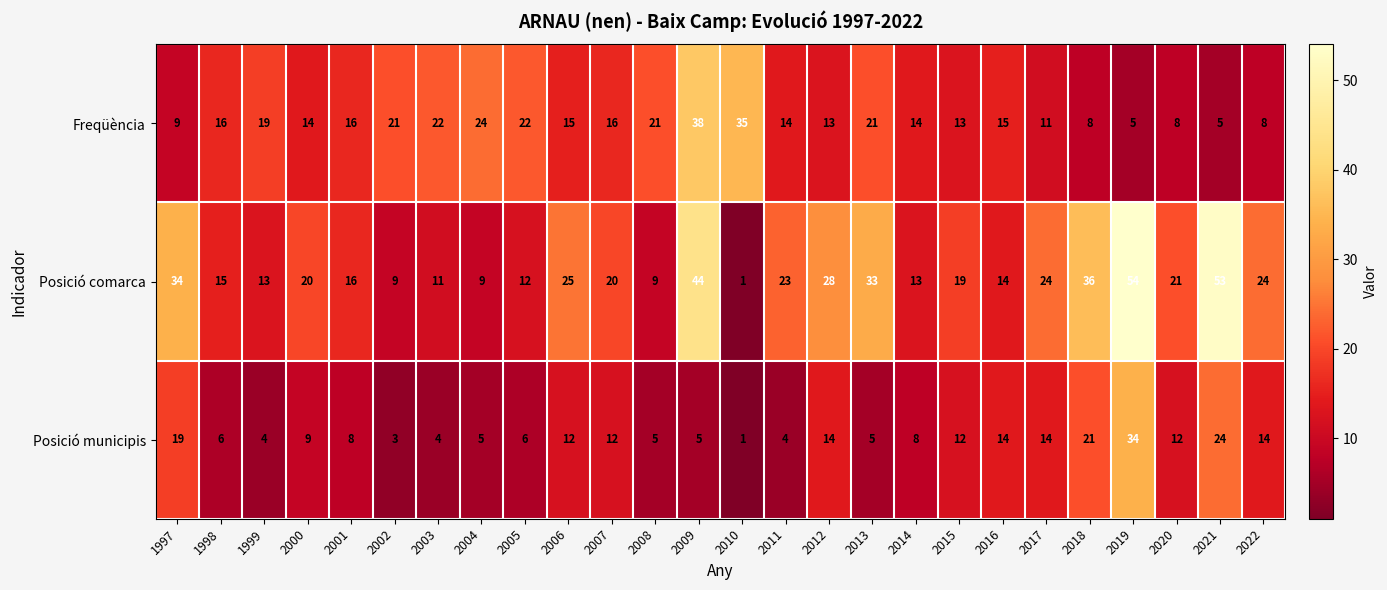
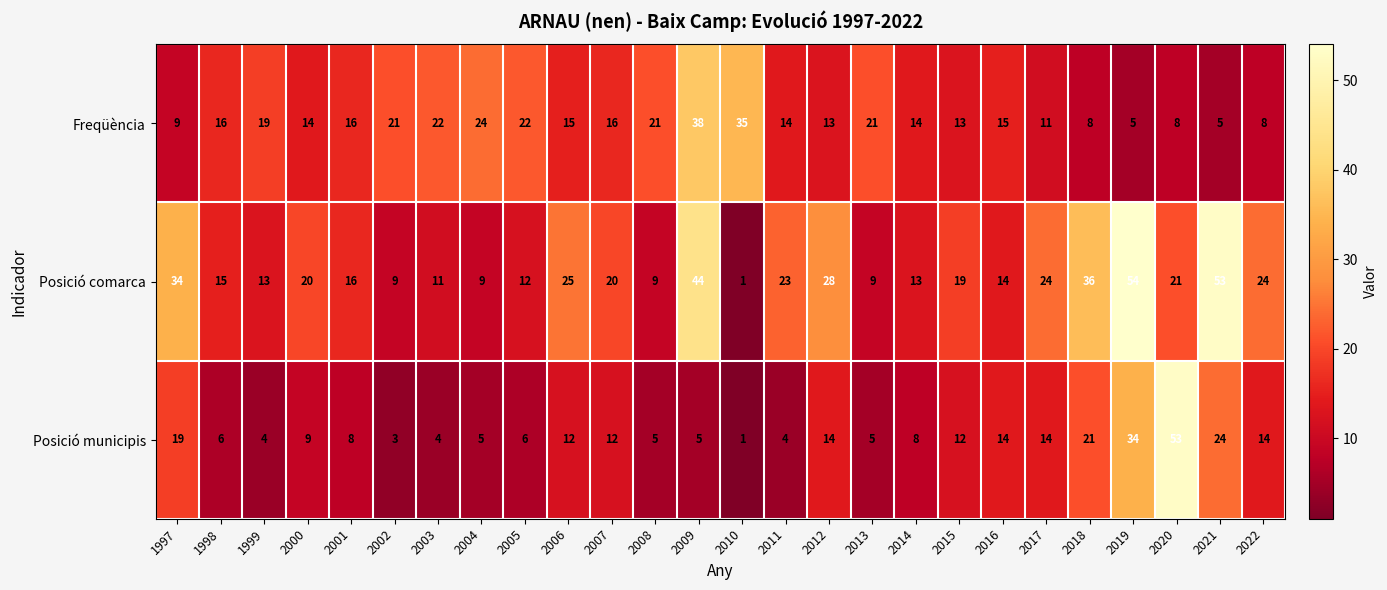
  {
    "Freqüència": {
      "1997": 9,
      "1998": 16,
      "1999": 19,
      "2000": 14,
      "2001": 16,
      "2002": 21,
      "2003": 22,
      "2004": 24,
      "2005": 22,
      "2006": 15,
      "2007": 16,
      "2008": 21,
      "2009": 38,
      "2010": 35,
      "2011": 14,
      "2012": 13,
      "2013": 21,
      "2014": 14,
      "2015": 13,
      "2016": 15,
      "2017": 11,
      "2018": 8,
      "2019": 5,
      "2020": 8,
      "2021": 5,
      "2022": 8
    },
    "Posició comarca": {
      "1997": 34,
      "1998": 15,
      "1999": 13,
      "2000": 20,
      "2001": 16,
      "2002": 9,
      "2003": 11,
      "2004": 9,
      "2005": 12,
      "2006": 25,
      "2007": 20,
      "2008": 9,
      "2009": 44,
      "2010": 1,
      "2011": 23,
      "2012": 28,
-     "2013": 33,
+     "2013": 9,
      "2014": 13,
      "2015": 19,
      "2016": 14,
      "2017": 24,
      "2018": 36,
      "2019": 54,
      "2020": 21,
      "2021": 53,
      "2022": 24
    },
    "Posició municipis": {
      "1997": 19,
      "1998": 6,
      "1999": 4,
      "2000": 9,
      "2001": 8,
      "2002": 3,
      "2003": 4,
      "2004": 5,
      "2005": 6,
      "2006": 12,
      "2007": 12,
      "2008": 5,
      "2009": 5,
      "2010": 1,
      "2011": 4,
      "2012": 14,
      "2013": 5,
      "2014": 8,
      "2015": 12,
      "2016": 14,
      "2017": 14,
      "2018": 21,
      "2019": 34,
-     "2020": 12,
+     "2020": 53,
      "2021": 24,
      "2022": 14
    }
  }
